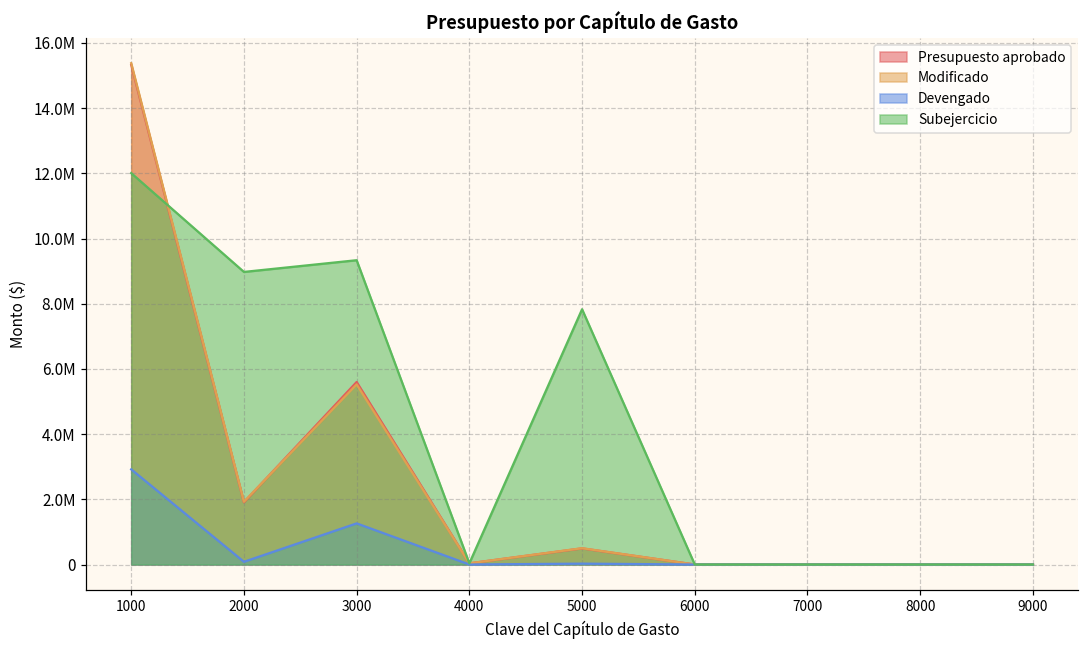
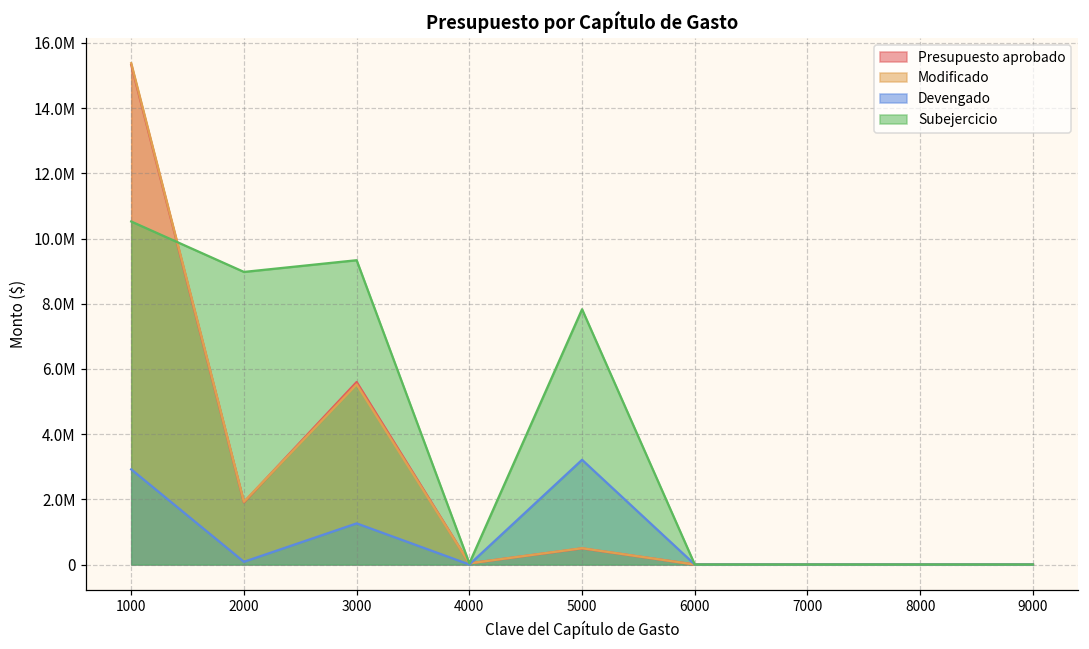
  {
    "Devengado": {
      "1000": 2900000,
      "2000": 100000,
      "3000": 1300000,
-     "5000": 0
+     "5000": 3200000
    },
    "Subejercicio": {
-     "1000": 12000000,
+     "1000": 10500000,
      "2000": 9000000,
      "3000": 9300000,
      "5000": 7800000
    }
  }
